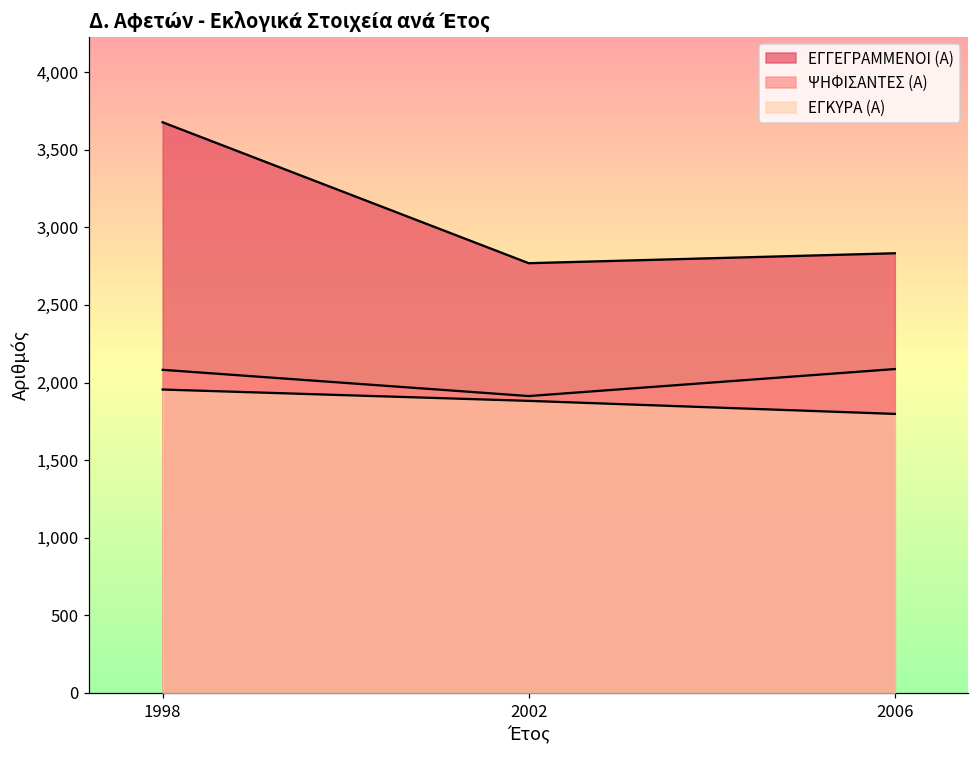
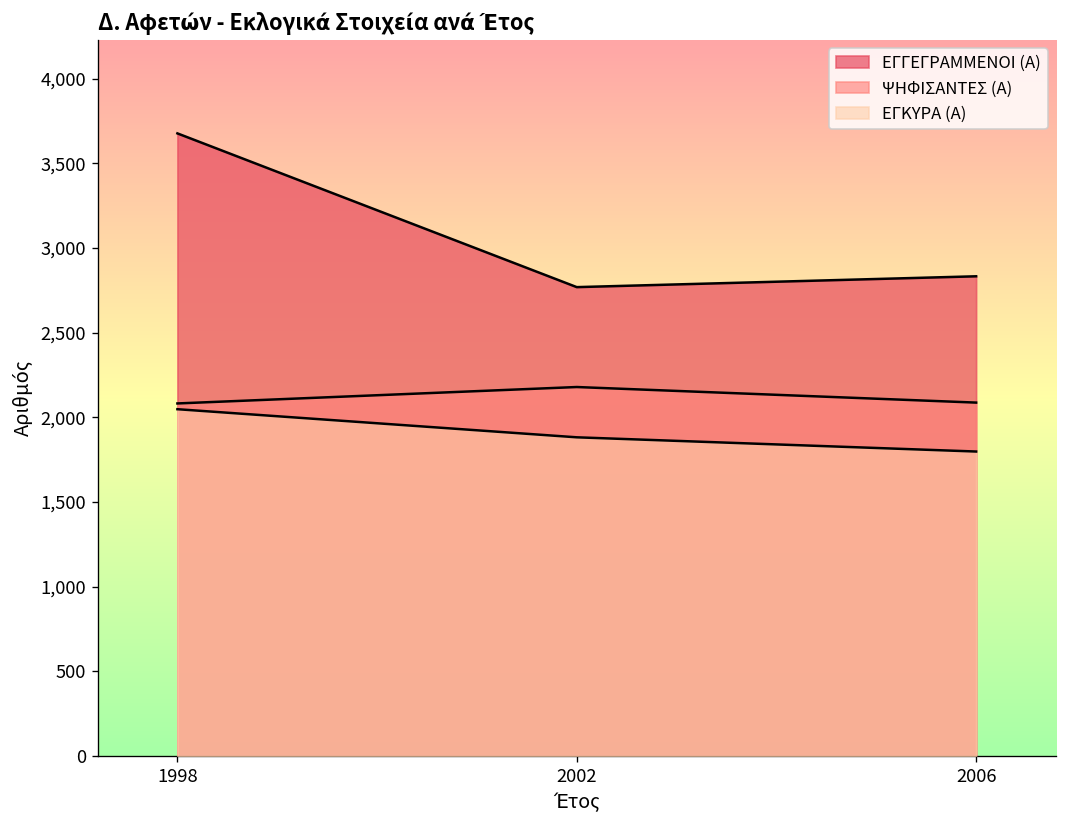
  {
    "ΕΓΓΕΓΡΑΜΜΕΝΟΙ (Α)": {
      "1998": "3,680",
      "2002": "2,770",
      "2006": "2,830"
    },
    "ΨΗΦΙΣΑΝΤΕΣ (Α)": {
      "1998": "2,080",
-     "2002": "1,910",
+     "2002": "2,180",
      "2006": "2,090"
    },
    "ΕΓΚΥΡΑ (Α)": {
-     "1998": "1,960",
+     "1998": "2,050",
      "2002": "1,880",
      "2006": "1,800"
    }
  }
